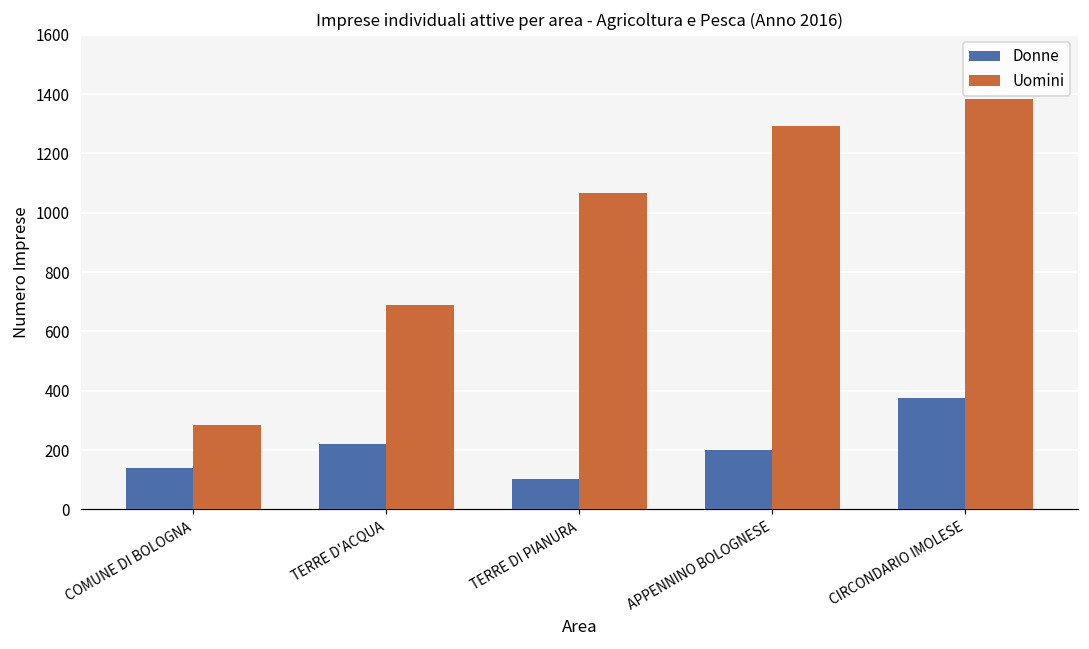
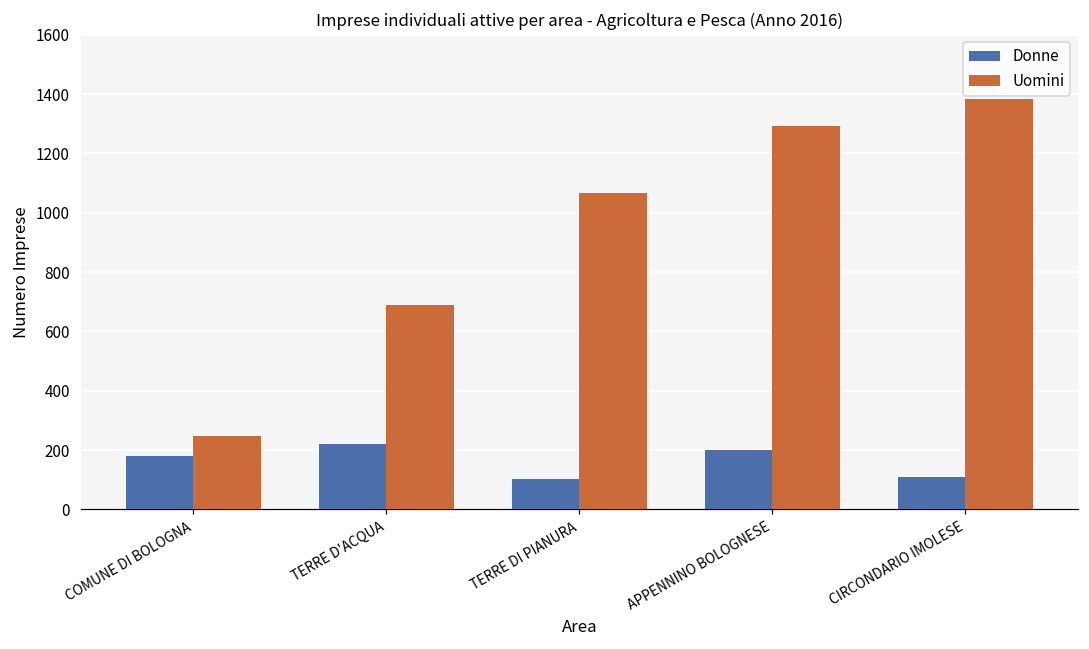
  {
    "Donne": {
-     "COMUNE DI BOLOGNA": 140,
+     "COMUNE DI BOLOGNA": 180,
      "TERRE D'ACQUA": 220,
      "TERRE DI PIANURA": 100,
      "APPENNINO BOLOGNESE": 200,
-     "CIRCONDARIO IMOLESE": 380
+     "CIRCONDARIO IMOLESE": 110
    },
    "Uomini": {
-     "COMUNE DI BOLOGNA": 280,
+     "COMUNE DI BOLOGNA": 250,
      "TERRE D'ACQUA": 690,
      "TERRE DI PIANURA": 1070,
      "APPENNINO BOLOGNESE": 1290,
      "CIRCONDARIO IMOLESE": 1380
    }
  }
